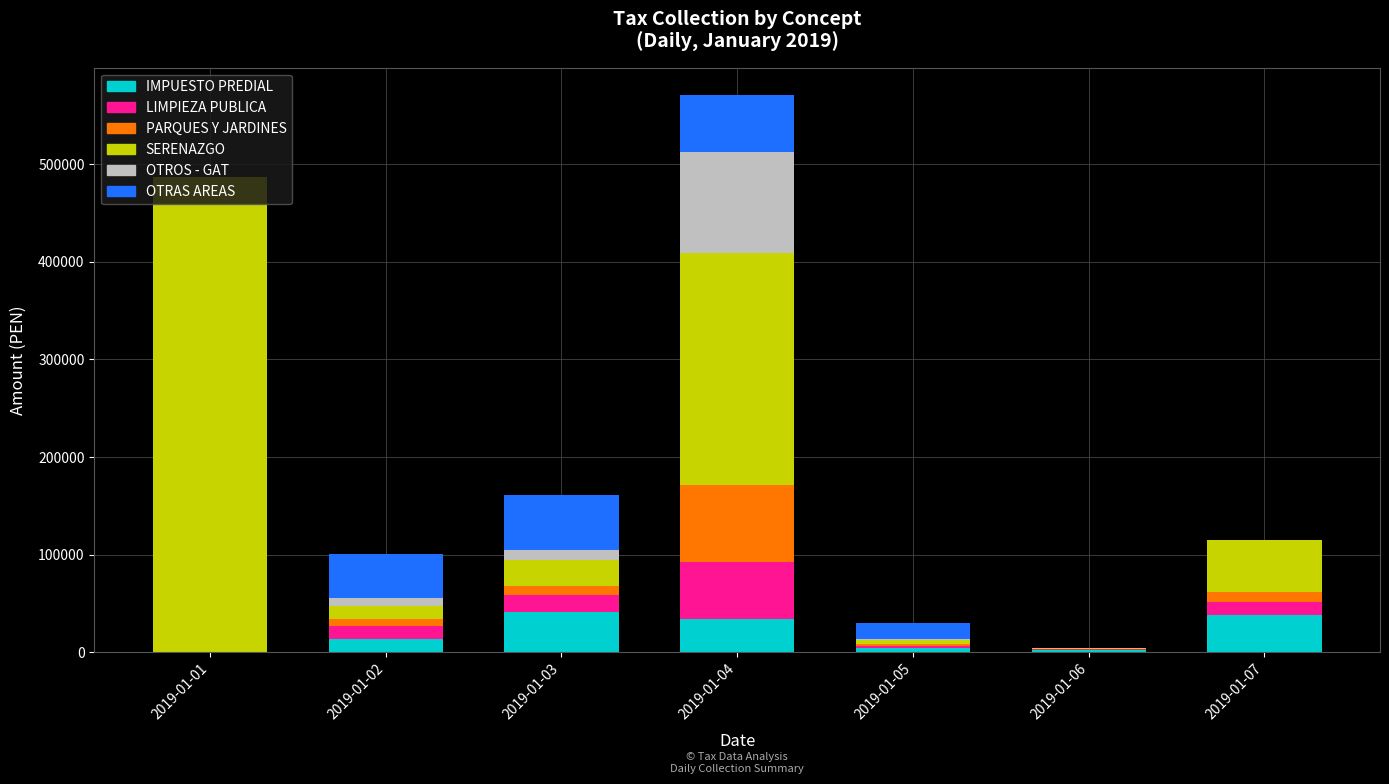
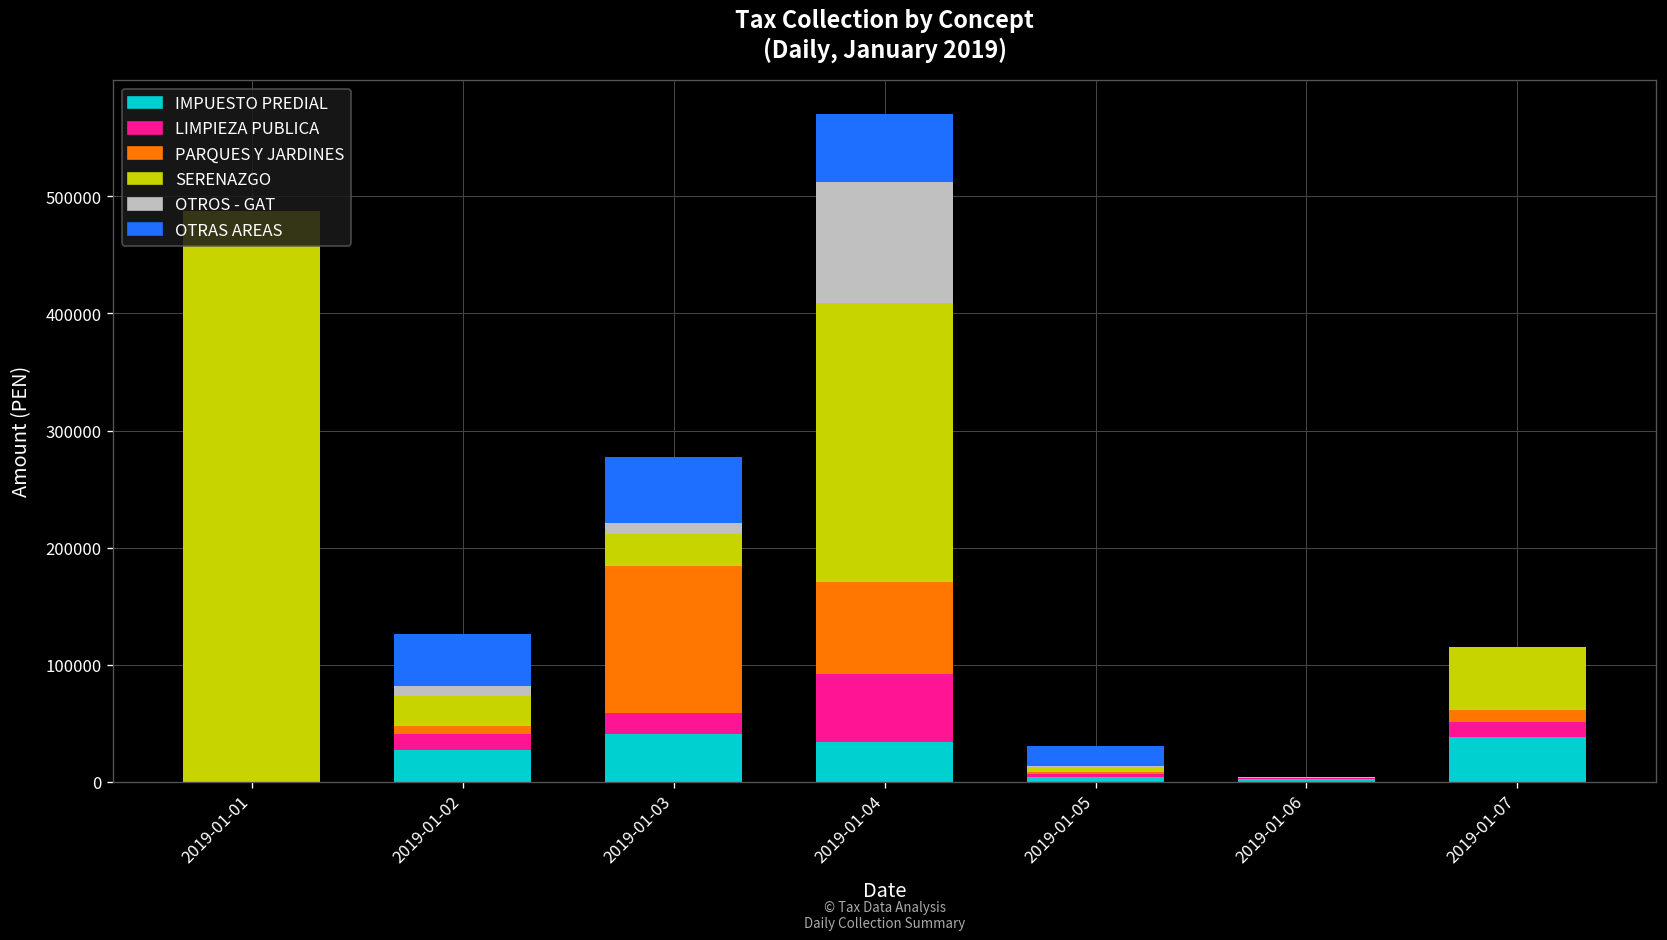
  {
    "IMPUESTO PREDIAL": {
      "2019-01-01": 0,
-     "2019-01-02": 10000,
+     "2019-01-02": 30000,
      "2019-01-03": 40000,
      "2019-01-04": 30000,
      "2019-01-05": 0,
      "2019-01-07": 40000
    },
    "LIMPIEZA PUBLICA": {
      "2019-01-02": 10000,
      "2019-01-03": 20000,
      "2019-01-04": 60000,
      "2019-01-05": 0,
      "2019-01-07": 10000
    },
    "PARQUES Y JARDINES": {
      "2019-01-02": 10000,
-     "2019-01-03": 10000,
+     "2019-01-03": 130000,
      "2019-01-04": 80000,
      "2019-01-07": 10000
    },
    "SERENAZGO": {
-     "2019-01-02": 10000,
+     "2019-01-02": 30000,
      "2019-01-03": 30000,
      "2019-01-04": 240000,
      "2019-01-05": 0,
      "2019-01-07": 50000
    },
    "OTROS - GAT": {
      "2019-01-02": 10000,
      "2019-01-03": 10000,
      "2019-01-04": 100000,
      "2019-01-07": 0
    },
    "OTRAS AREAS": {
      "2019-01-02": 40000,
      "2019-01-03": 60000,
      "2019-01-04": 60000,
      "2019-01-05": 20000,
      "2019-01-07": 0
    }
  }
